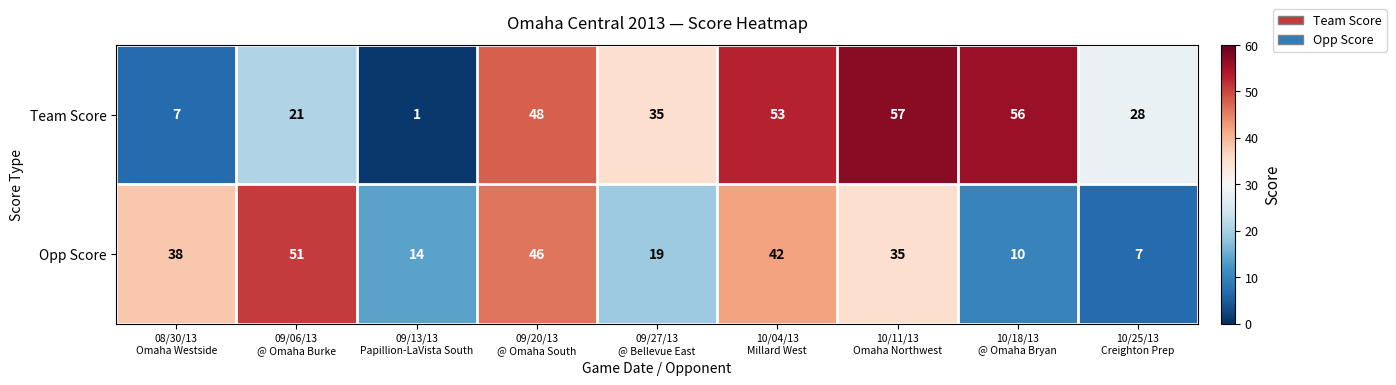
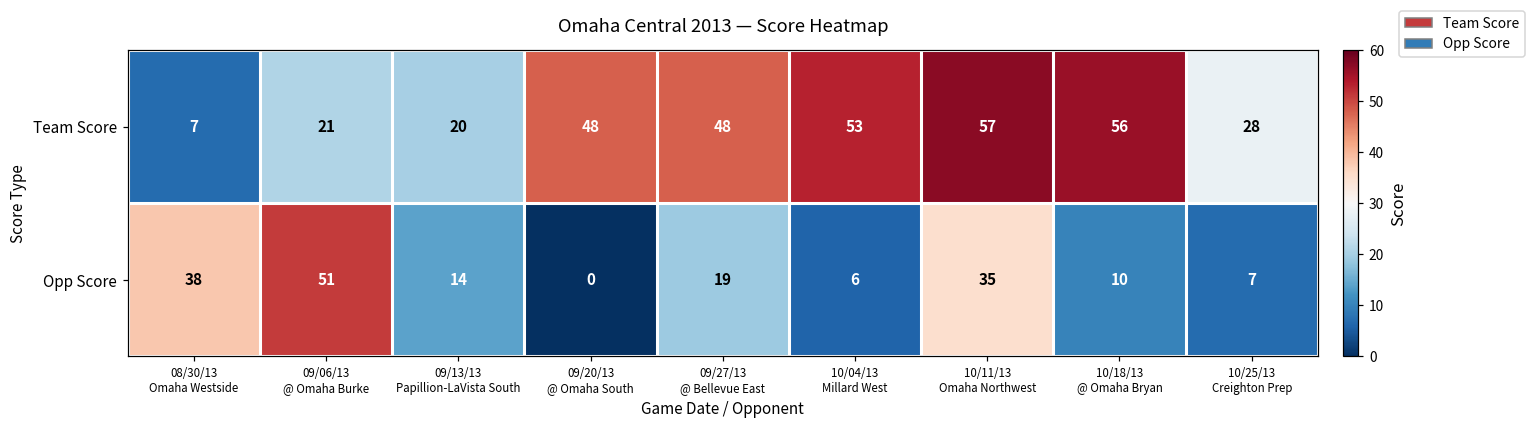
  {
    "Team Score": {
      "08/30/13 Omaha Westside": 7,
      "09/06/13 @ Omaha Burke": 21,
-     "09/13/13 Papillion-LaVista South": 1,
+     "09/13/13 Papillion-LaVista South": 20,
      "09/20/13 @ Omaha South": 48,
-     "09/27/13 @ Bellevue East": 35,
+     "09/27/13 @ Bellevue East": 48,
      "10/04/13 Millard West": 53,
      "10/11/13 Omaha Northwest": 57,
      "10/18/13 @ Omaha Bryan": 56,
      "10/25/13 Creighton Prep": 28
    },
    "Opp Score": {
      "08/30/13 Omaha Westside": 38,
      "09/06/13 @ Omaha Burke": 51,
      "09/13/13 Papillion-LaVista South": 14,
-     "09/20/13 @ Omaha South": 46,
+     "09/20/13 @ Omaha South": 0,
      "09/27/13 @ Bellevue East": 19,
-     "10/04/13 Millard West": 42,
+     "10/04/13 Millard West": 6,
      "10/11/13 Omaha Northwest": 35,
      "10/18/13 @ Omaha Bryan": 10,
      "10/25/13 Creighton Prep": 7
    }
  }
